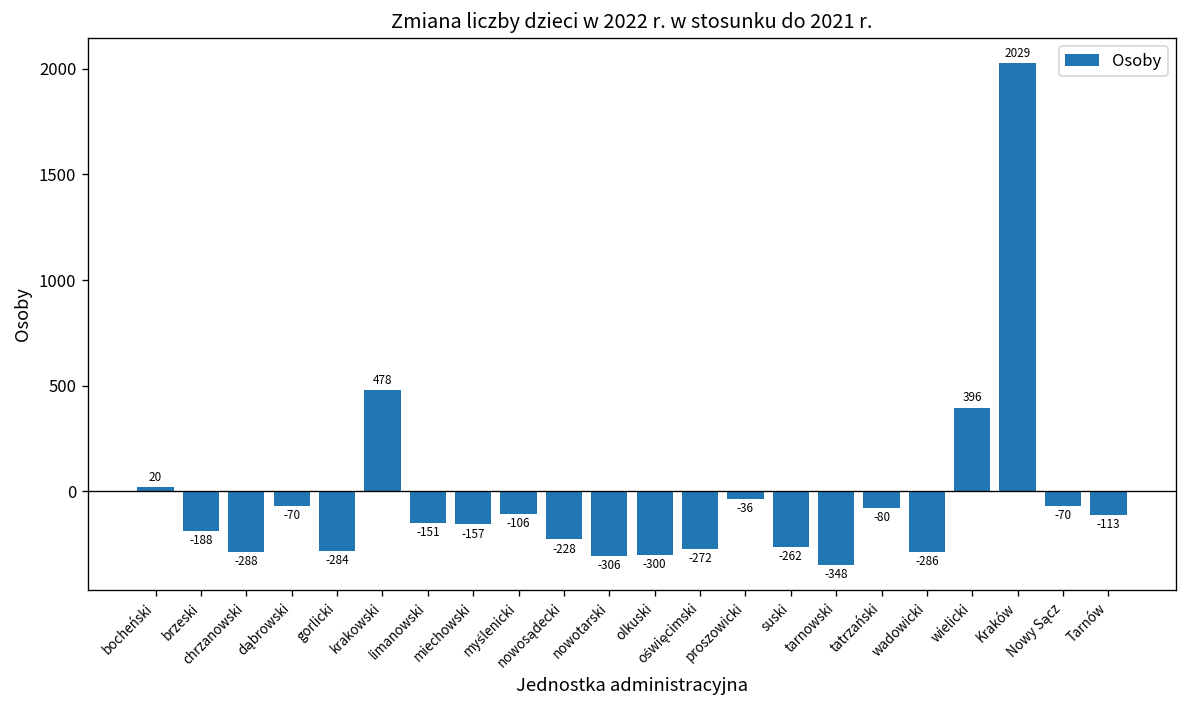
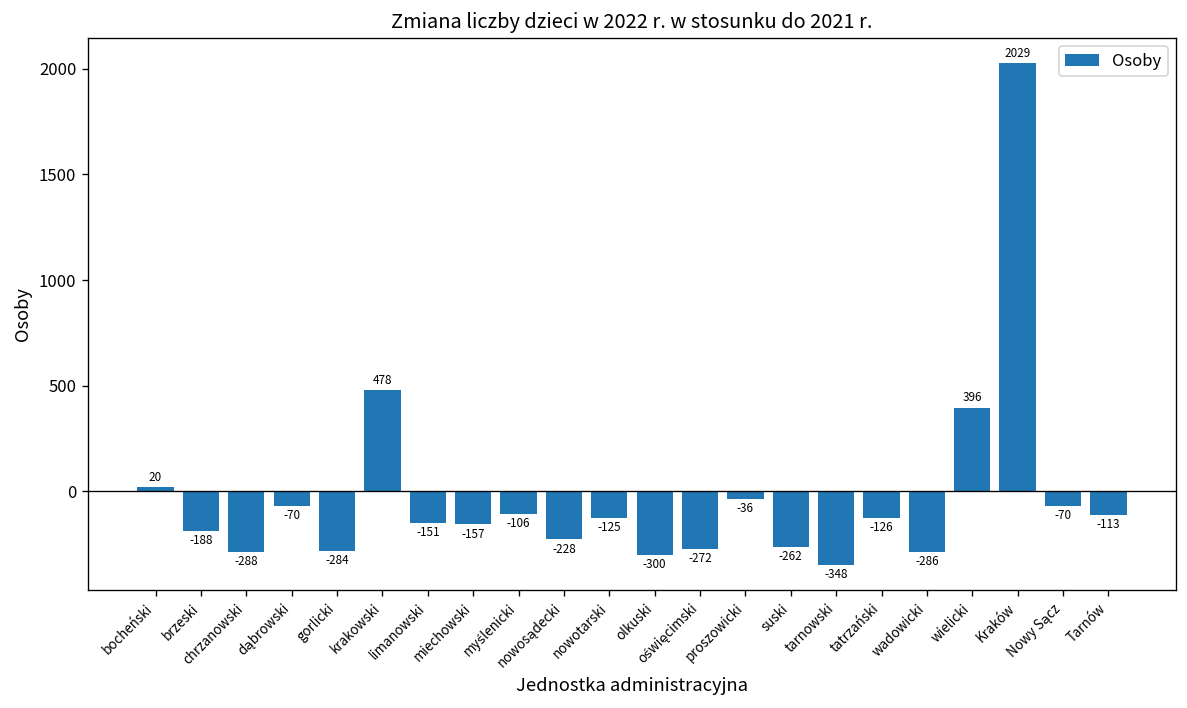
  {
    "bocheński": 20,
    "brzeski": -188,
    "chrzanowski": -288,
    "dąbrowski": -70,
    "gorlicki": -284,
    "krakowski": 478,
    "limanowski": -151,
    "miechowski": -157,
    "myślenicki": -106,
    "nowosądecki": -228,
-   "nowotarski": -306,
+   "nowotarski": -125,
    "olkuski": -300,
    "oświęcimski": -272,
    "proszowicki": -36,
    "suski": -262,
    "tarnowski": -348,
-   "tatrzański": -80,
+   "tatrzański": -126,
    "wadowicki": -286,
    "wielicki": 396,
    "Kraków": 2029,
    "Nowy Sącz": -70,
    "Tarnów": -113
  }
